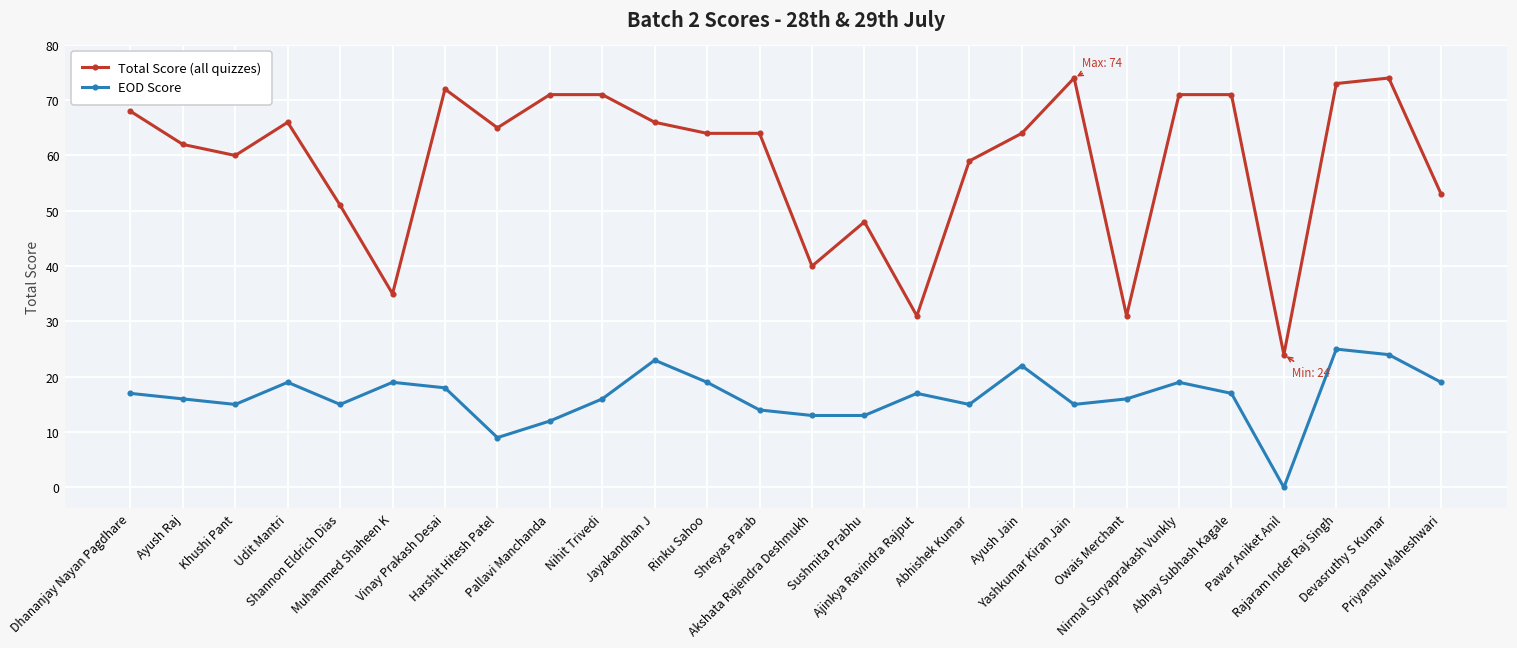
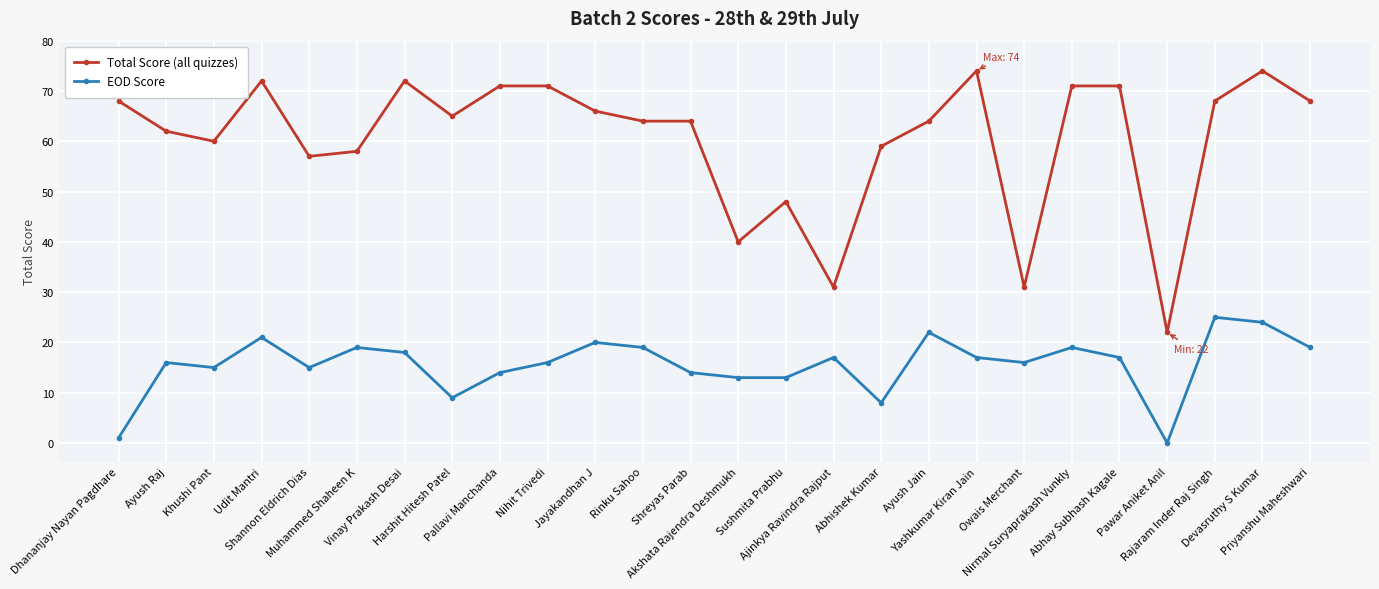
  {
    "Total Score (all quizzes)": {
-     "Udit Mantri": 66,
-     "Shannon Eldrich Dias": 51,
-     "Muhammed Shaheen K": 35,
+     "Udit Mantri": 72,
+     "Shannon Eldrich Dias": 57,
+     "Muhammed Shaheen K": 58,
      "Yashkumar Kiran Jain": 74,
-     "Pawar Aniket Anil": 24,
-     "Rajaram Inder Raj Singh": 73,
-     "Priyanshu Maheshwari": 53
+     "Pawar Aniket Anil": 22,
+     "Rajaram Inder Raj Singh": 68,
+     "Priyanshu Maheshwari": 68
    },
    "EOD Score": {
-     "Dhananjay Nayan Pagdhare": 17,
+     "Dhananjay Nayan Pagdhare": 1,
      "Ayush Raj": 16,
      "Khushi Pant": 15,
-     "Udit Mantri": 19,
+     "Udit Mantri": 21,
      "Shannon Eldrich Dias": 15,
      "Muhammed Shaheen K": 19,
      "Vinay Prakash Desai": 18,
      "Harshit Hitesh Patel": 9,
-     "Pallavi Manchanda": 12,
+     "Pallavi Manchanda": 14,
      "Nihit Trivedi": 16,
-     "Jayakandhan J": 23,
+     "Jayakandhan J": 20,
      "Rinku Sahoo": 19,
      "Shreyas Parab": 14,
      "Akshata Rajendra Deshmukh": 13,
      "Sushmita Prabhu": 13,
      "Ajinkya Ravindra Rajput": 17,
-     "Abhishek Kumar": 15,
+     "Abhishek Kumar": 8,
      "Ayush Jain": 22,
-     "Yashkumar Kiran Jain": 15,
+     "Yashkumar Kiran Jain": 17,
      "Owais Merchant": 16,
      "Nirmal Suryaprakash Vunkly": 19,
      "Abhay Subhash Kagale": 17,
      "Pawar Aniket Anil": 0,
      "Rajaram Inder Raj Singh": 25,
      "Devasruthy S Kumar": 24,
      "Priyanshu Maheshwari": 19
    }
  }
